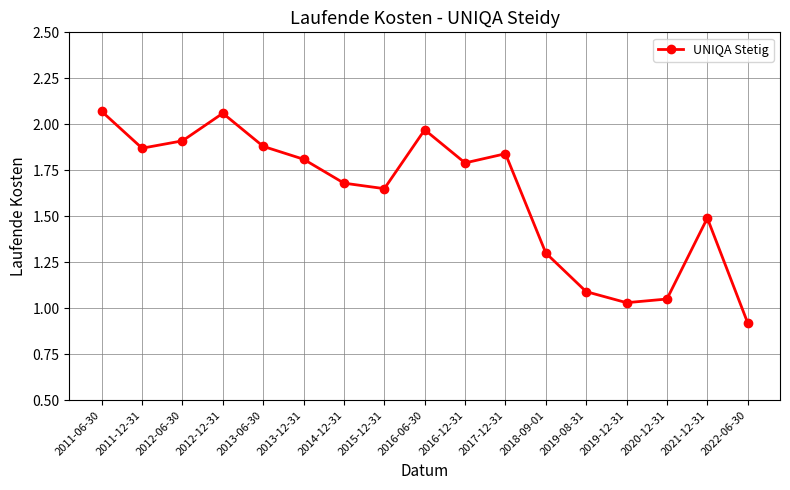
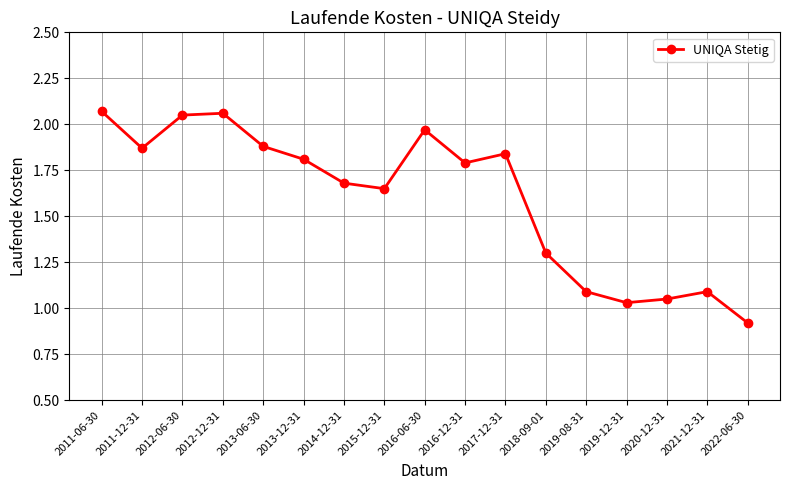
  {
    "2011-06-30": 2.07,
    "2011-12-31": 1.87,
-   "2012-06-30": 1.91,
+   "2012-06-30": 2.05,
    "2012-12-31": 2.06,
    "2013-06-30": 1.88,
    "2013-12-31": 1.81,
    "2014-12-31": 1.68,
    "2015-12-31": 1.65,
    "2016-06-30": 1.97,
    "2016-12-31": 1.79,
    "2017-12-31": 1.84,
    "2018-09-01": 1.30,
    "2019-08-31": 1.09,
    "2019-12-31": 1.03,
    "2020-12-31": 1.05,
-   "2021-12-31": 1.49,
+   "2021-12-31": 1.09,
    "2022-06-30": 0.92
  }
